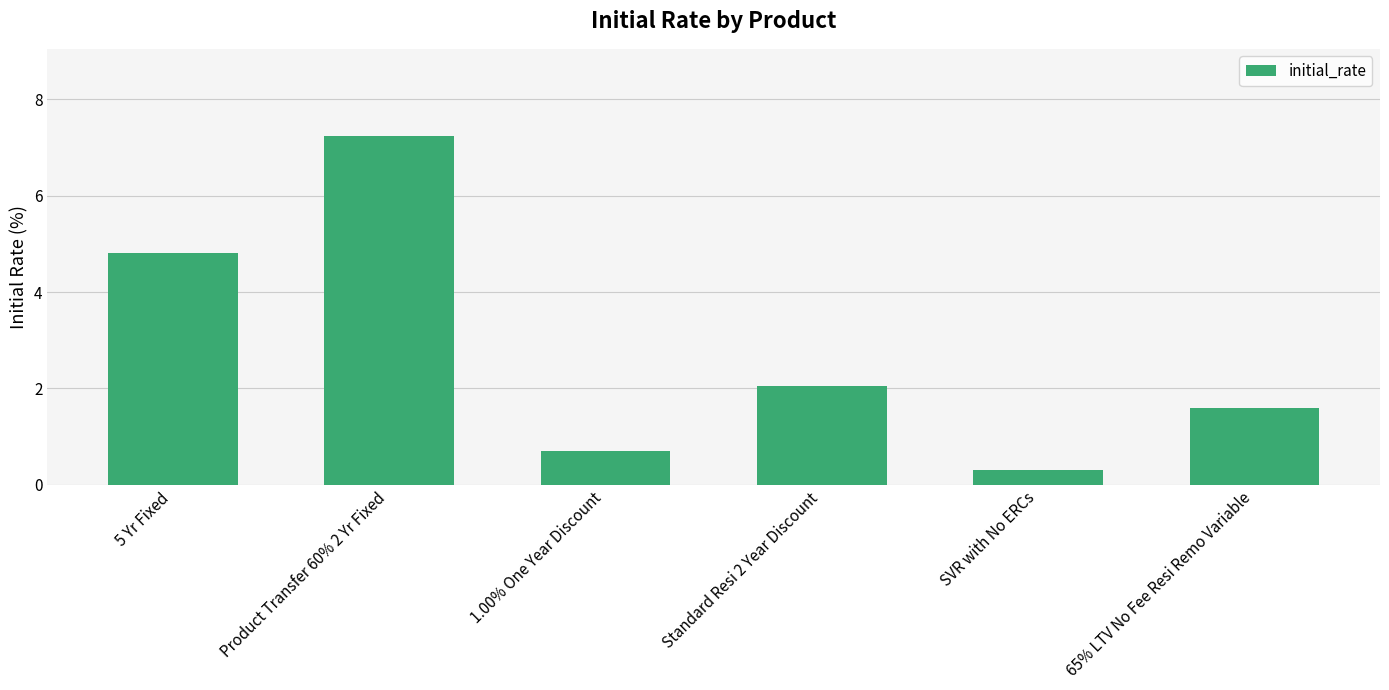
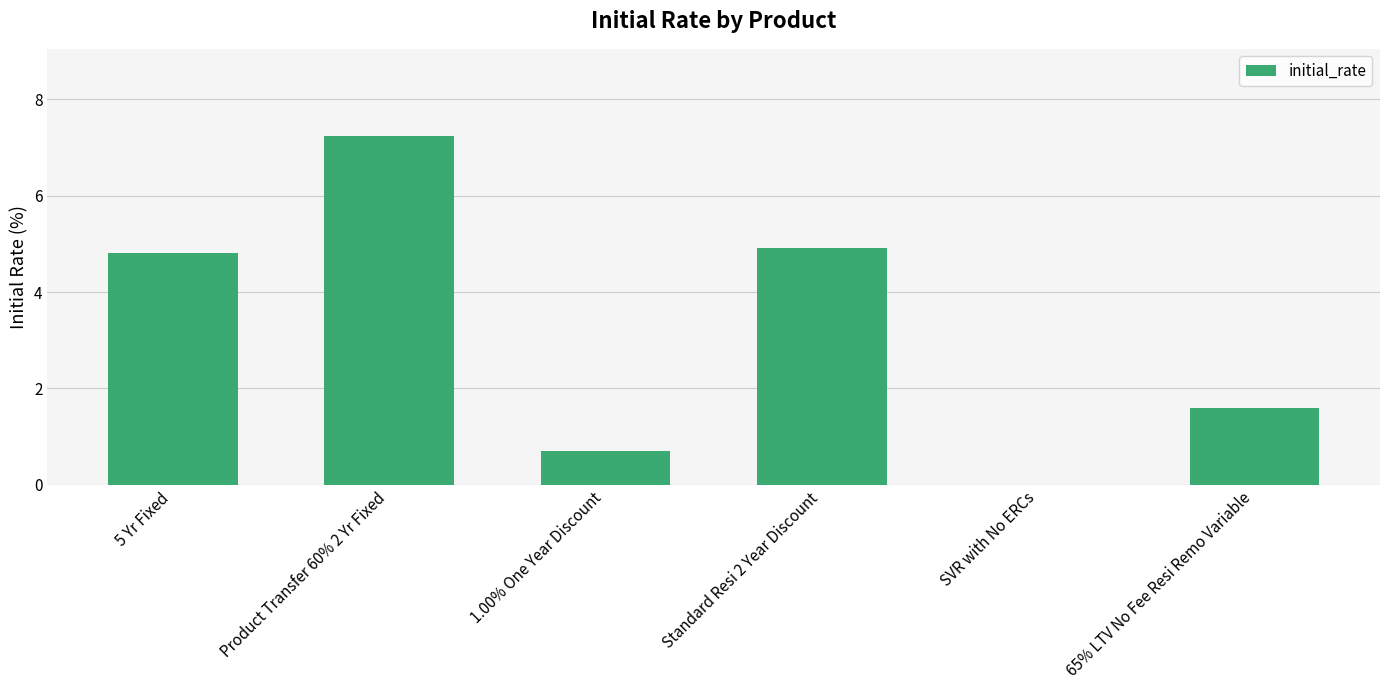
  {
    "5 Yr Fixed": 4.8,
    "Product Transfer 60% 2 Yr Fixed": 7.2,
    "1.00% One Year Discount": 0.7,
-   "Standard Resi 2 Year Discount": 2.0,
-   "SVR with No ERCs": 0.3,
+   "Standard Resi 2 Year Discount": 4.9,
+   "SVR with No ERCs": 0.0,
    "65% LTV No Fee Resi Remo Variable": 1.6
  }
